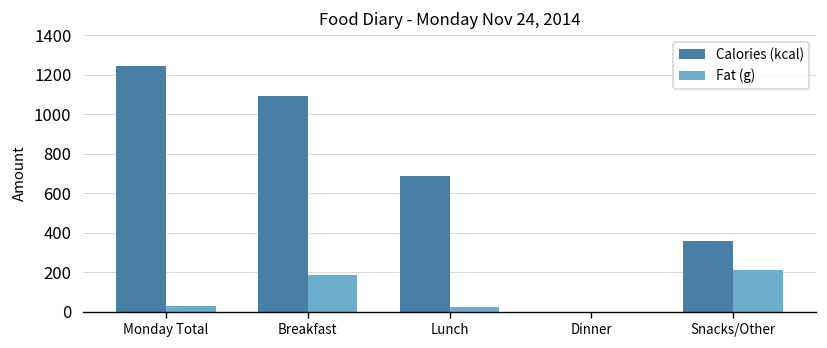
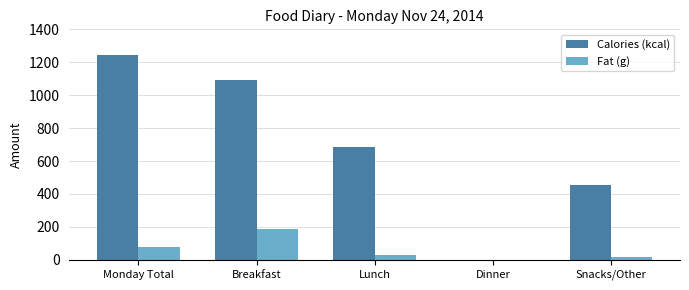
  {
    "Calories (kcal)": {
      "Monday Total": 1250,
      "Breakfast": 1090,
      "Lunch": 690,
      "Dinner": 0,
-     "Snacks/Other": 360
+     "Snacks/Other": 450
    },
    "Fat (g)": {
-     "Monday Total": 30,
+     "Monday Total": 80,
      "Breakfast": 190,
      "Lunch": 30,
      "Dinner": 0,
-     "Snacks/Other": 210
+     "Snacks/Other": 20
    }
  }
